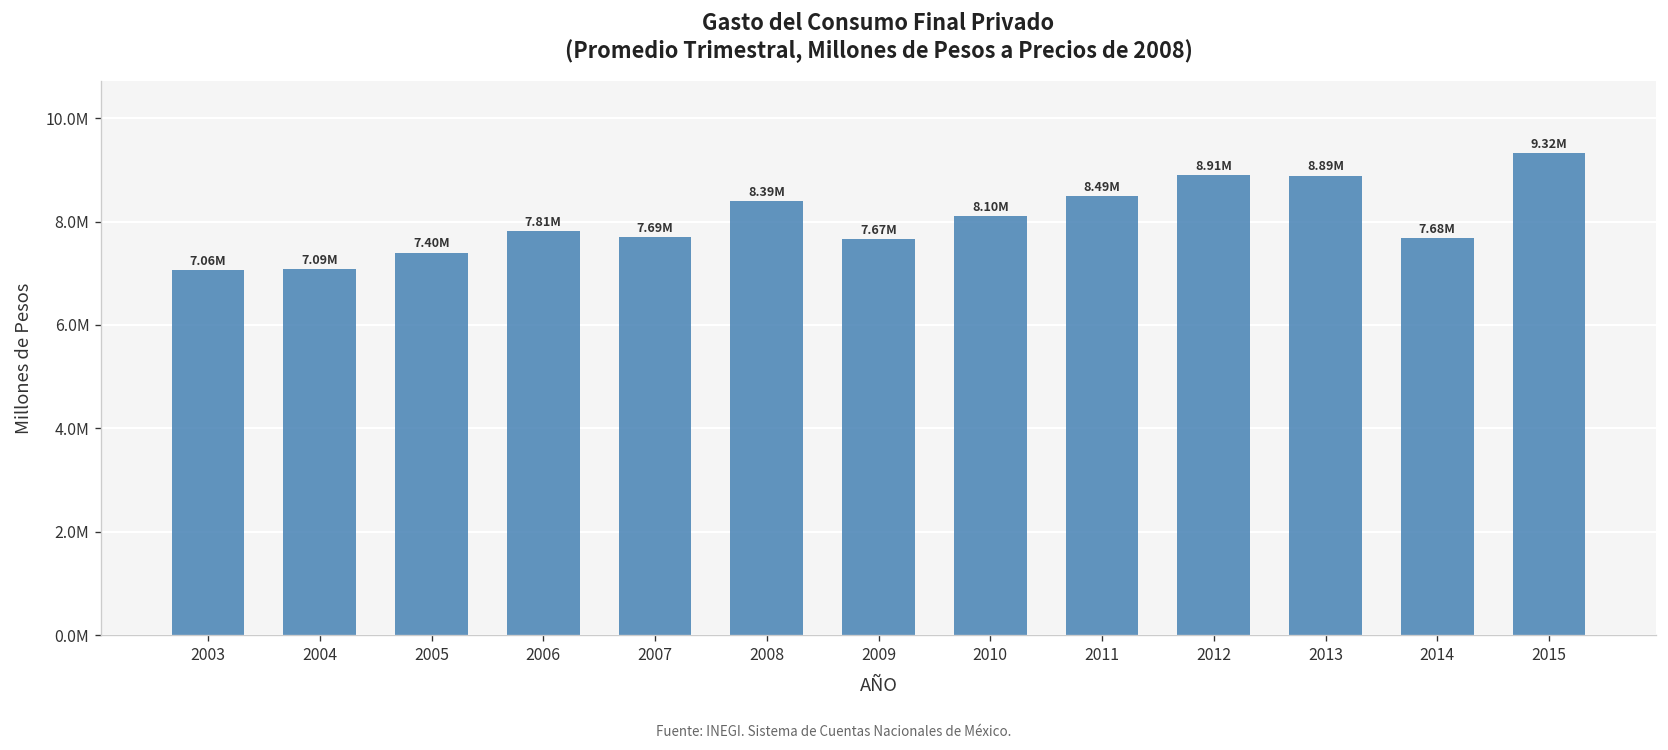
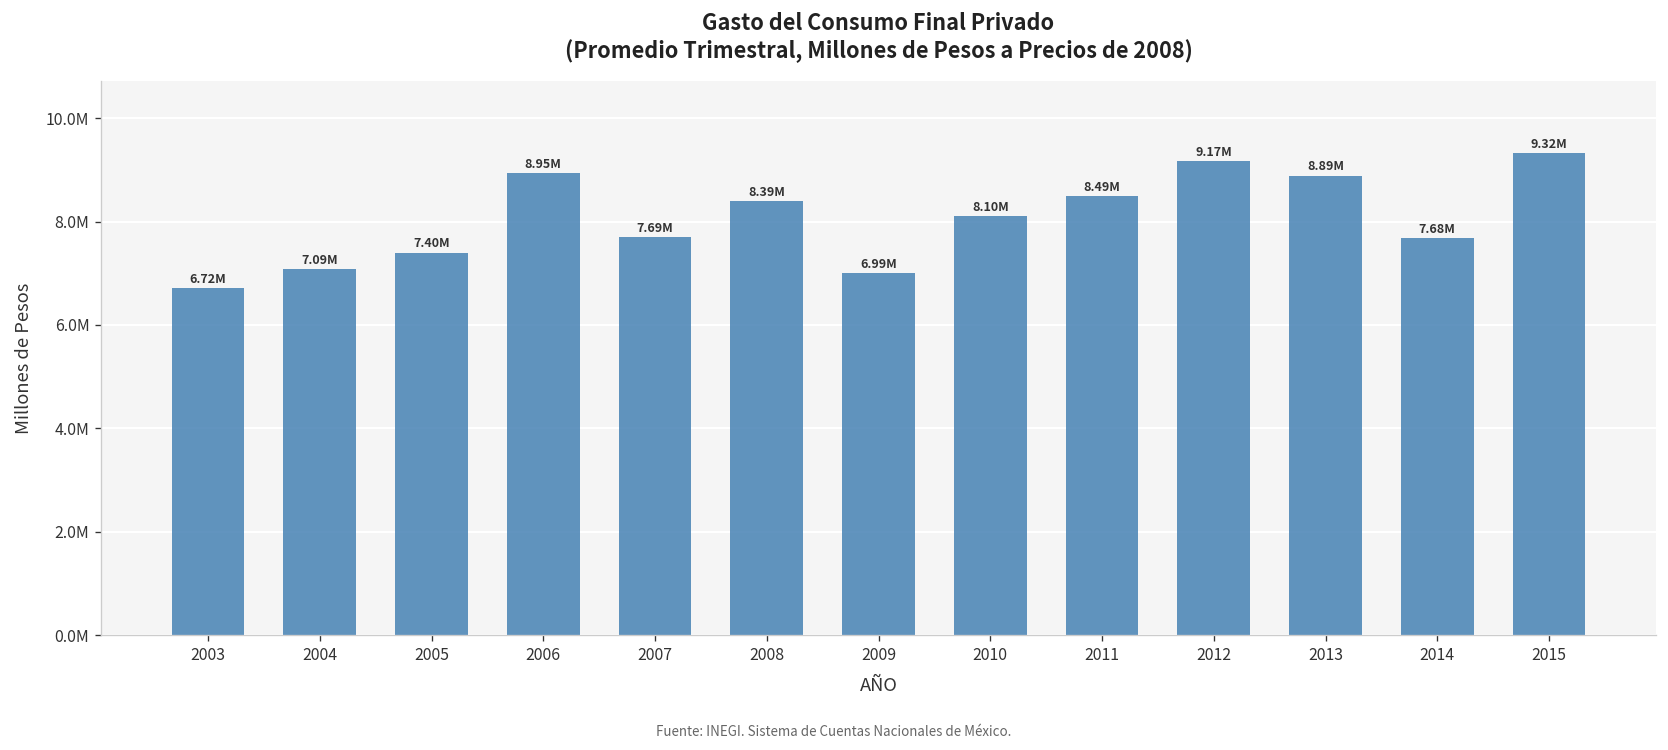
  {
-   "2003": "7.06M",
+   "2003": "6.72M",
    "2004": "7.09M",
    "2005": "7.40M",
-   "2006": "7.81M",
+   "2006": "8.95M",
    "2007": "7.69M",
    "2008": "8.39M",
-   "2009": "7.67M",
+   "2009": "6.99M",
    "2010": "8.10M",
    "2011": "8.49M",
-   "2012": "8.91M",
+   "2012": "9.17M",
    "2013": "8.89M",
    "2014": "7.68M",
    "2015": "9.32M"
  }
